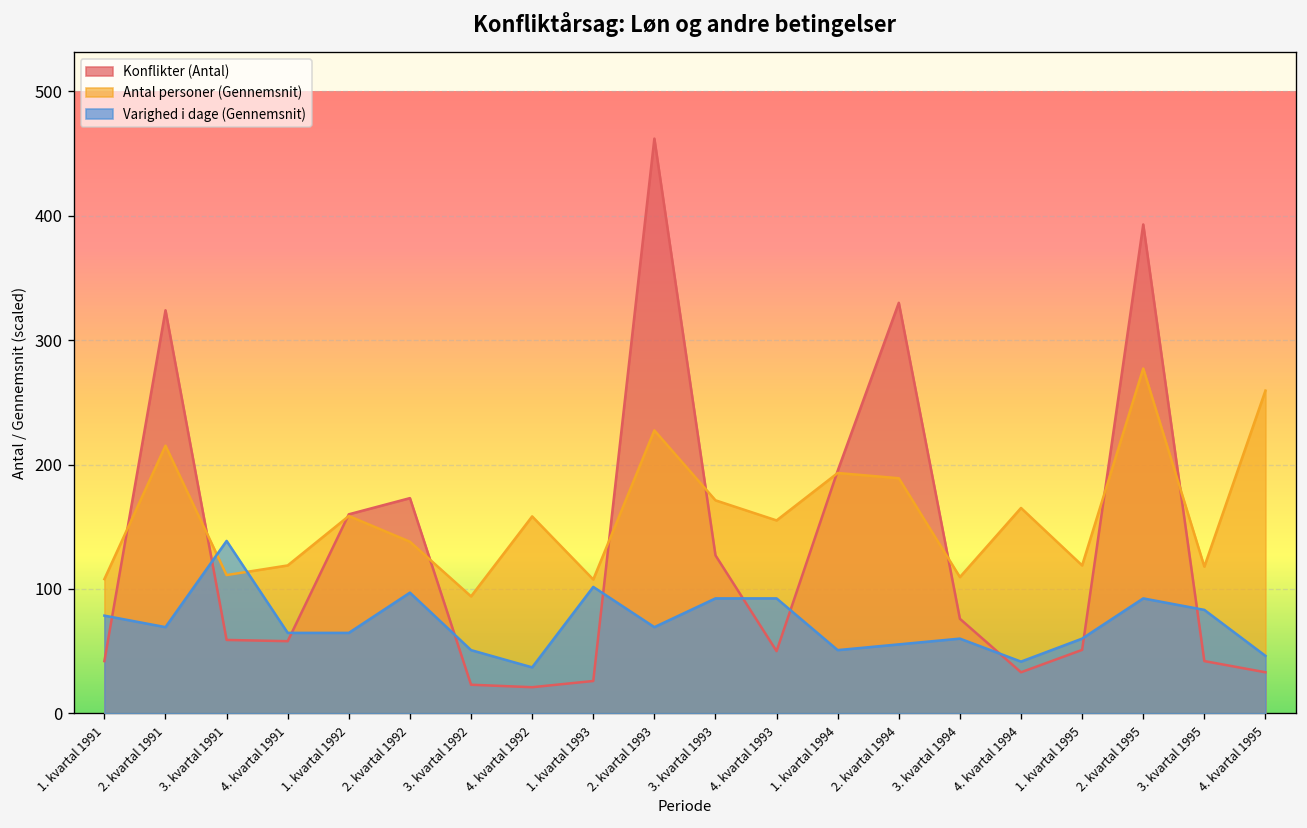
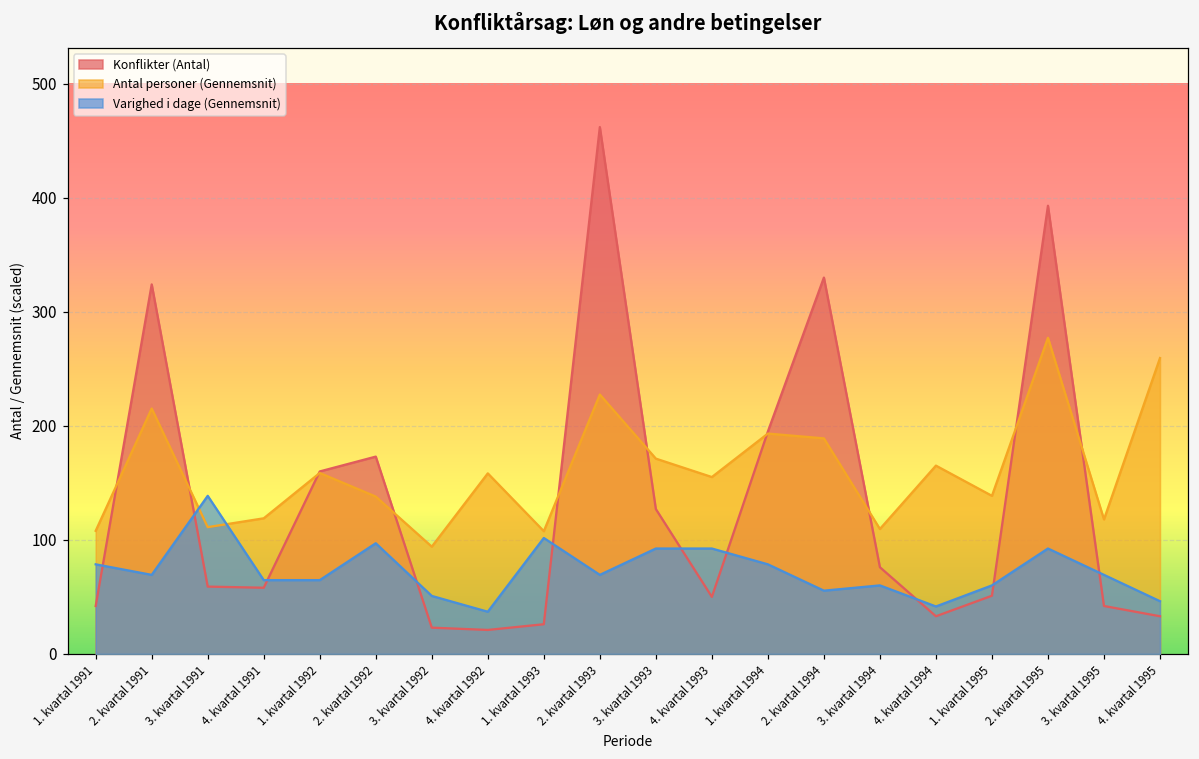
  {
    "Konflikter (Antal)": {
      "1. kvartal 1991": 42,
      "2. kvartal 1991": 324,
      "3. kvartal 1991": 59,
      "4. kvartal 1991": 58,
      "2. kvartal 1992": 173,
      "3. kvartal 1992": 23,
      "4. kvartal 1992": 21,
      "1. kvartal 1993": 26,
      "2. kvartal 1993": 462,
      "3. kvartal 1993": 127,
      "4. kvartal 1993": 50,
      "2. kvartal 1994": 330,
      "3. kvartal 1994": 76,
      "4. kvartal 1994": 33,
      "1. kvartal 1995": 51,
      "2. kvartal 1995": 393,
      "3. kvartal 1995": 42,
      "4. kvartal 1995": 33
    },
    "Antal personer (Gennemsnit)": {
      "1. kvartal 1991": 108,
      "2. kvartal 1991": 215,
      "3. kvartal 1991": 111,
      "4. kvartal 1991": 119,
      "2. kvartal 1992": 138,
      "3. kvartal 1992": 94,
      "4. kvartal 1992": 158,
      "1. kvartal 1993": 108,
      "2. kvartal 1993": 227,
      "3. kvartal 1993": 171,
      "4. kvartal 1993": 155,
      "2. kvartal 1994": 189,
      "3. kvartal 1994": 110,
      "4. kvartal 1994": 165,
-     "1. kvartal 1995": 119,
+     "1. kvartal 1995": 139,
      "2. kvartal 1995": 277,
      "3. kvartal 1995": 118,
      "4. kvartal 1995": 259
    },
    "Varighed i dage (Gennemsnit)": {
      "1. kvartal 1991": 79,
      "2. kvartal 1991": 69,
      "3. kvartal 1991": 139,
      "4. kvartal 1991": 65,
      "1. kvartal 1992": 65,
      "2. kvartal 1992": 97,
      "3. kvartal 1992": 51,
      "4. kvartal 1992": 37,
      "1. kvartal 1993": 102,
      "2. kvartal 1993": 69,
      "3. kvartal 1993": 92,
      "4. kvartal 1993": 92,
-     "1. kvartal 1994": 51,
+     "1. kvartal 1994": 79,
      "2. kvartal 1994": 55,
      "3. kvartal 1994": 60,
      "4. kvartal 1994": 42,
      "1. kvartal 1995": 60,
      "2. kvartal 1995": 92,
-     "3. kvartal 1995": 83,
+     "3. kvartal 1995": 69,
      "4. kvartal 1995": 46
    }
  }
